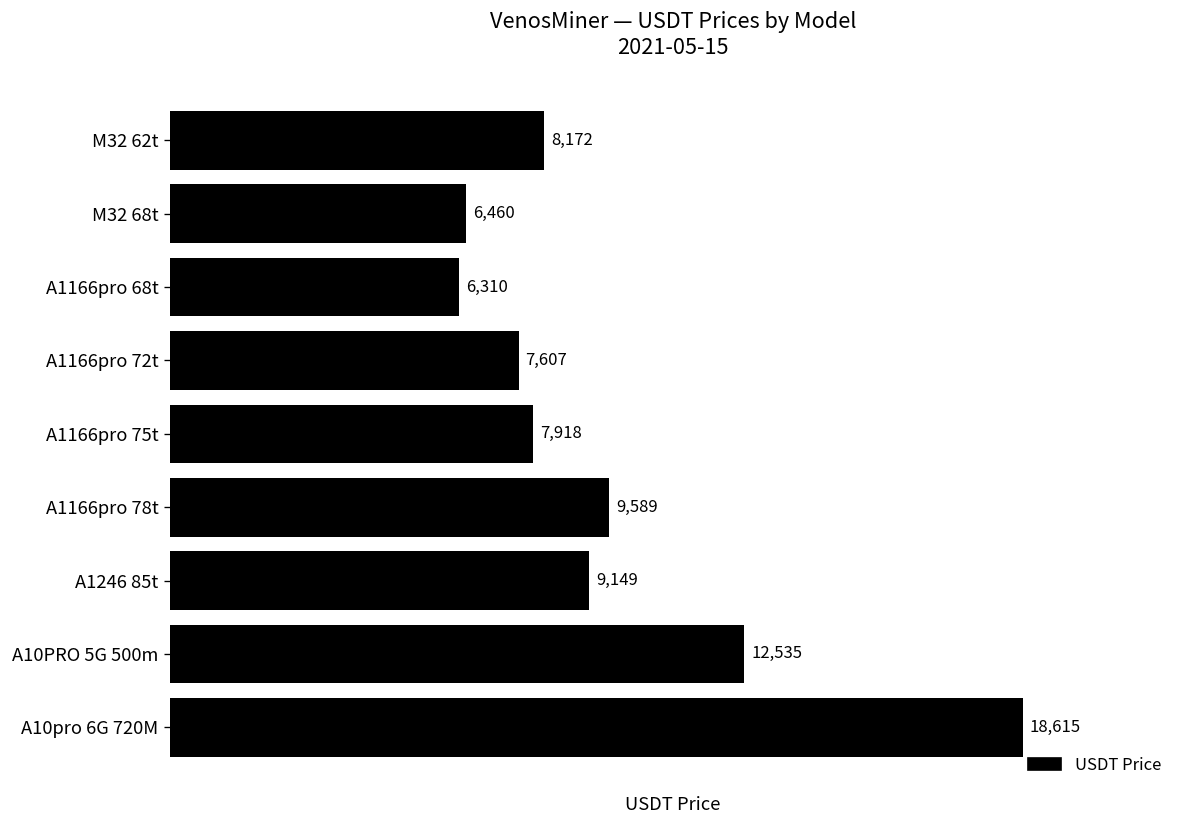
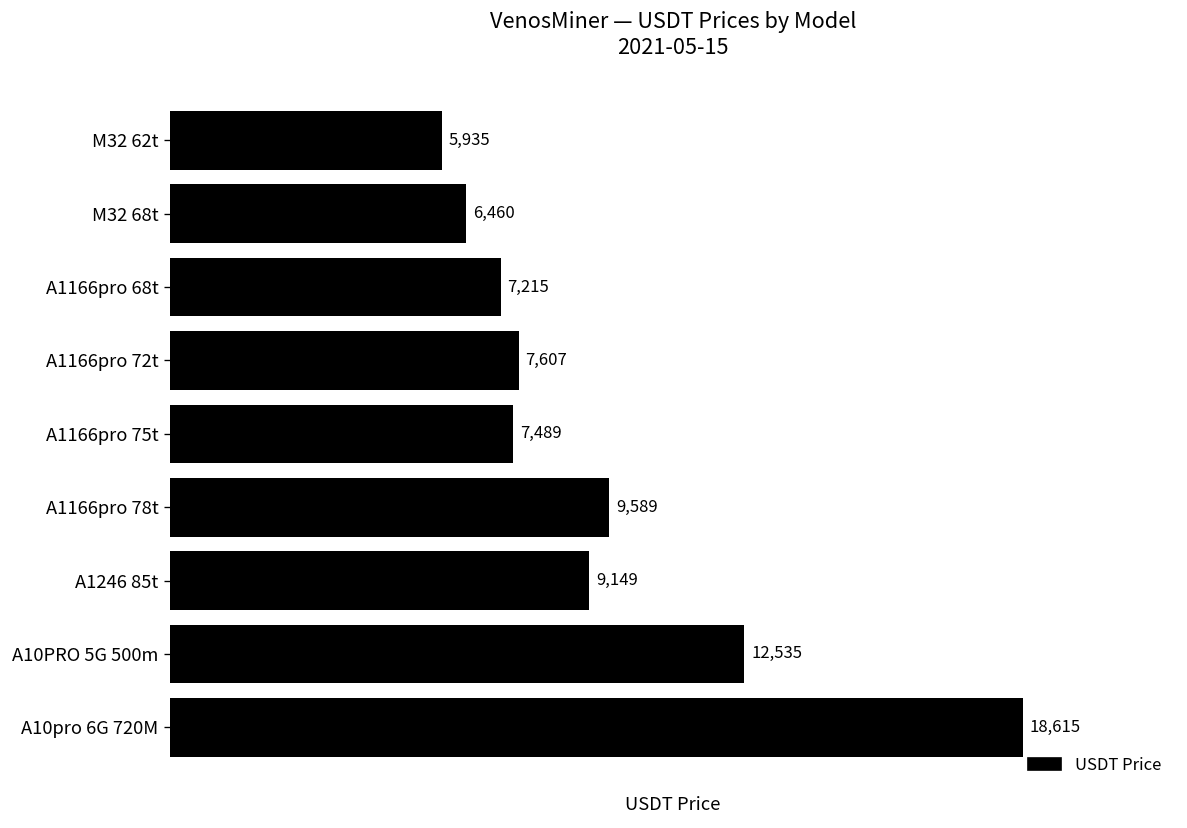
  {
-   "M32 62t": "8,172",
+   "M32 62t": "5,935",
    "M32 68t": "6,460",
-   "A1166pro 68t": "6,310",
+   "A1166pro 68t": "7,215",
    "A1166pro 72t": "7,607",
-   "A1166pro 75t": "7,918",
+   "A1166pro 75t": "7,489",
    "A1166pro 78t": "9,589",
    "A1246 85t": "9,149",
    "A10PRO 5G 500m": "12,535",
    "A10pro 6G 720M": "18,615"
  }
